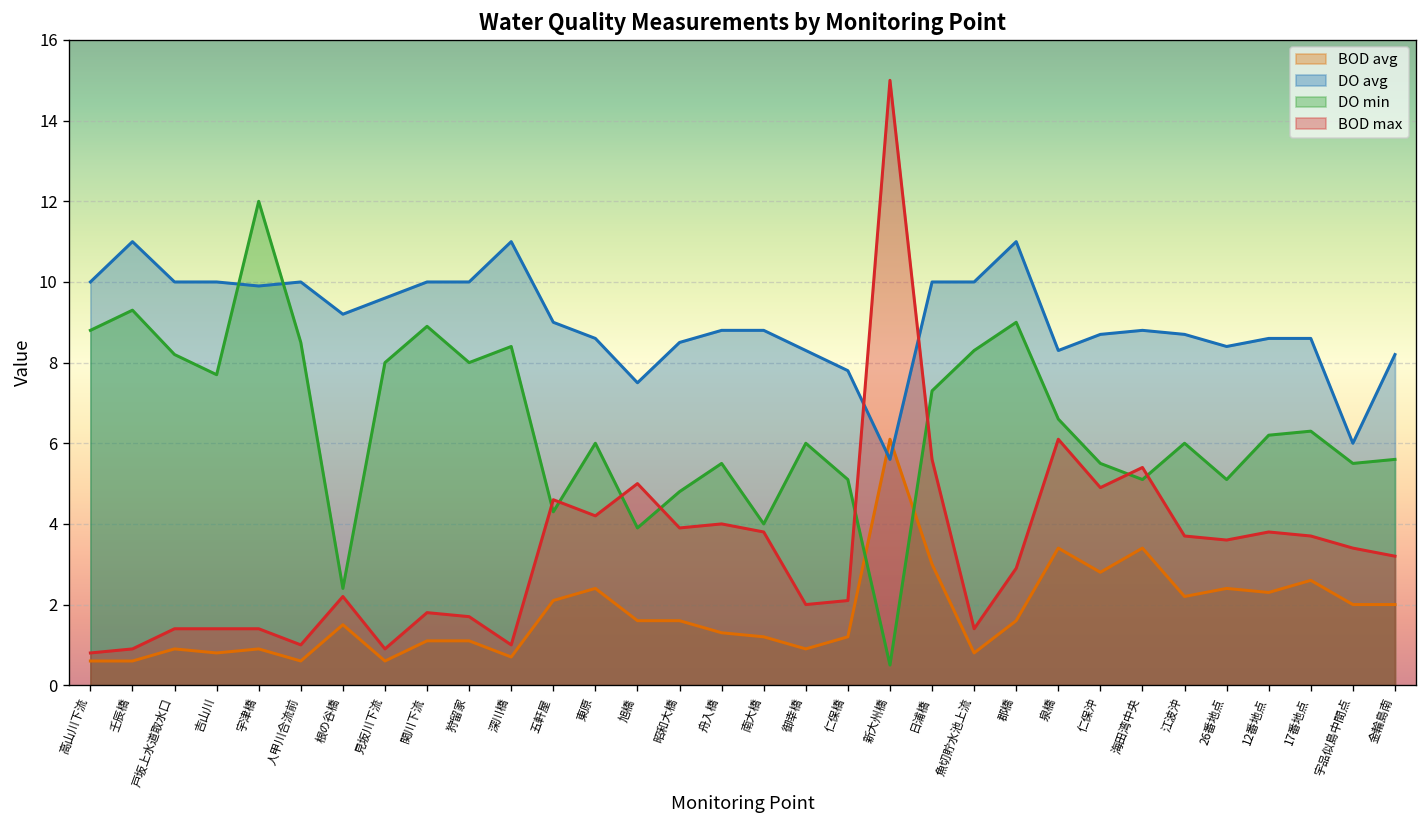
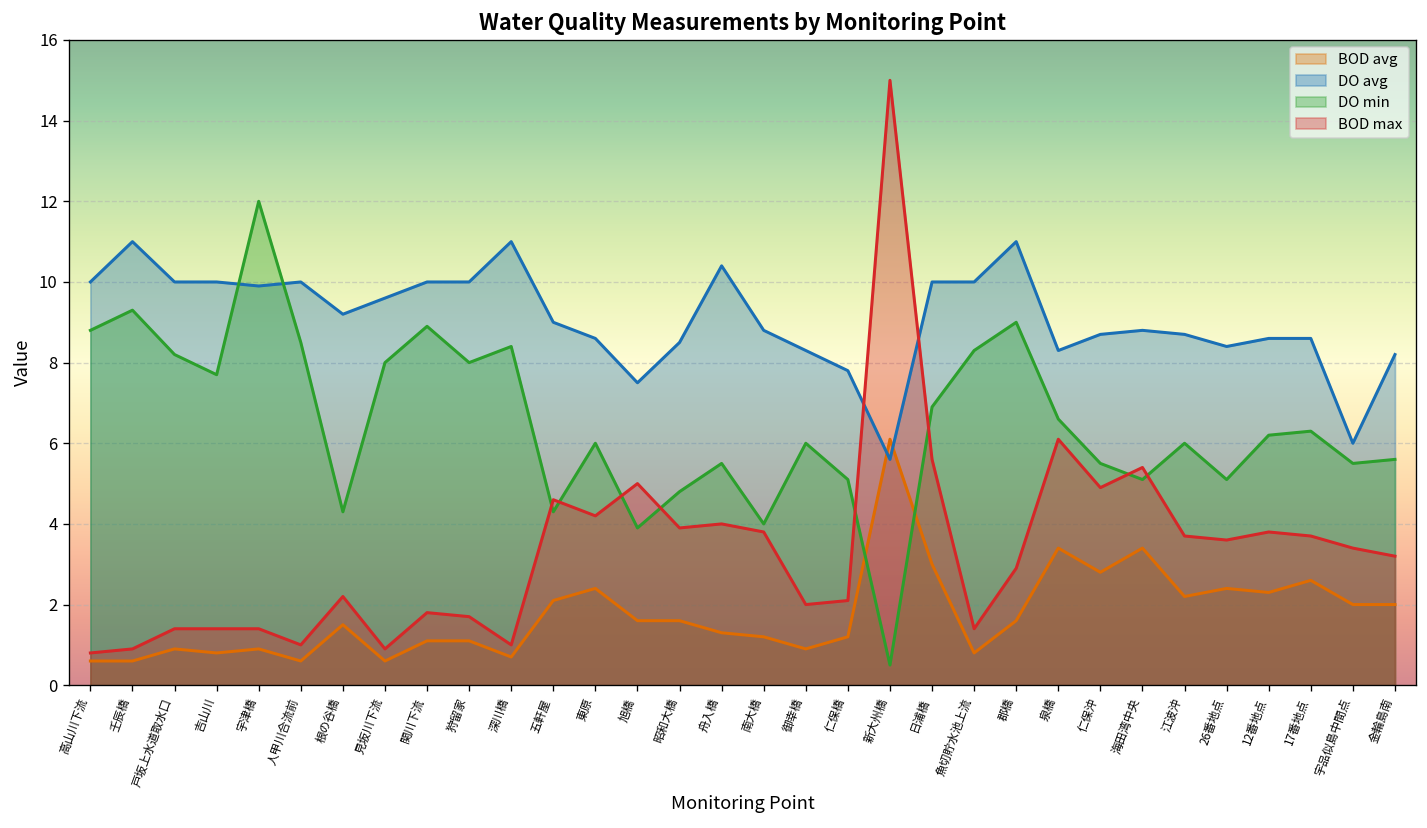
  {
    "DO avg": {
      "高山川下流": 10.0,
      "壬辰橋": 11.0,
      "戸坂上水道取水口": 10.0,
      "吉山川": 10.0,
      "宇津橋": 9.9,
      "人甲川合流前": 10.0,
      "根の谷橋": 9.2,
      "見坂川下流": 9.6,
      "関川下流": 10.0,
      "狩留家": 10.0,
      "深川橋": 11.0,
      "五軒屋": 9.0,
      "東原": 8.6,
      "旭橋": 7.5,
      "昭和大橋": 8.5,
-     "舟入橋": 8.8,
+     "舟入橋": 10.4,
      "南大橋": 8.8,
      "御幸橋": 8.3,
      "仁保橋": 7.8,
      "新大州橋": 5.6,
      "日浦橋": 10.0,
      "魚切貯水池上流": 10.0,
      "郡橋": 11.0,
      "泉橋": 8.3,
      "仁保沖": 8.7,
      "海田湾中央": 8.8,
      "江波沖": 8.7,
      "26番地点": 8.4,
      "12番地点": 8.6,
      "17番地点": 8.6,
      "宇品似島中間点": 6.0,
      "金輪島南": 8.2
    },
    "DO min": {
      "高山川下流": 8.8,
      "壬辰橋": 9.3,
      "戸坂上水道取水口": 8.2,
      "吉山川": 7.7,
      "宇津橋": 12.0,
      "人甲川合流前": 8.5,
-     "根の谷橋": 2.4,
+     "根の谷橋": 4.3,
      "見坂川下流": 8.0,
      "関川下流": 8.9,
      "狩留家": 8.0,
      "深川橋": 8.4,
      "五軒屋": 4.3,
      "東原": 6.0,
      "旭橋": 3.9,
      "昭和大橋": 4.8,
      "舟入橋": 5.5,
      "南大橋": 4.0,
      "御幸橋": 6.0,
      "仁保橋": 5.1,
      "新大州橋": 0.5,
-     "日浦橋": 7.3,
+     "日浦橋": 6.9,
      "魚切貯水池上流": 8.3,
      "郡橋": 9.0,
      "泉橋": 6.6,
      "仁保沖": 5.5,
      "海田湾中央": 5.1,
      "江波沖": 6.0,
      "26番地点": 5.1,
      "12番地点": 6.2,
      "17番地点": 6.3,
      "宇品似島中間点": 5.5,
      "金輪島南": 5.6
    }
  }
